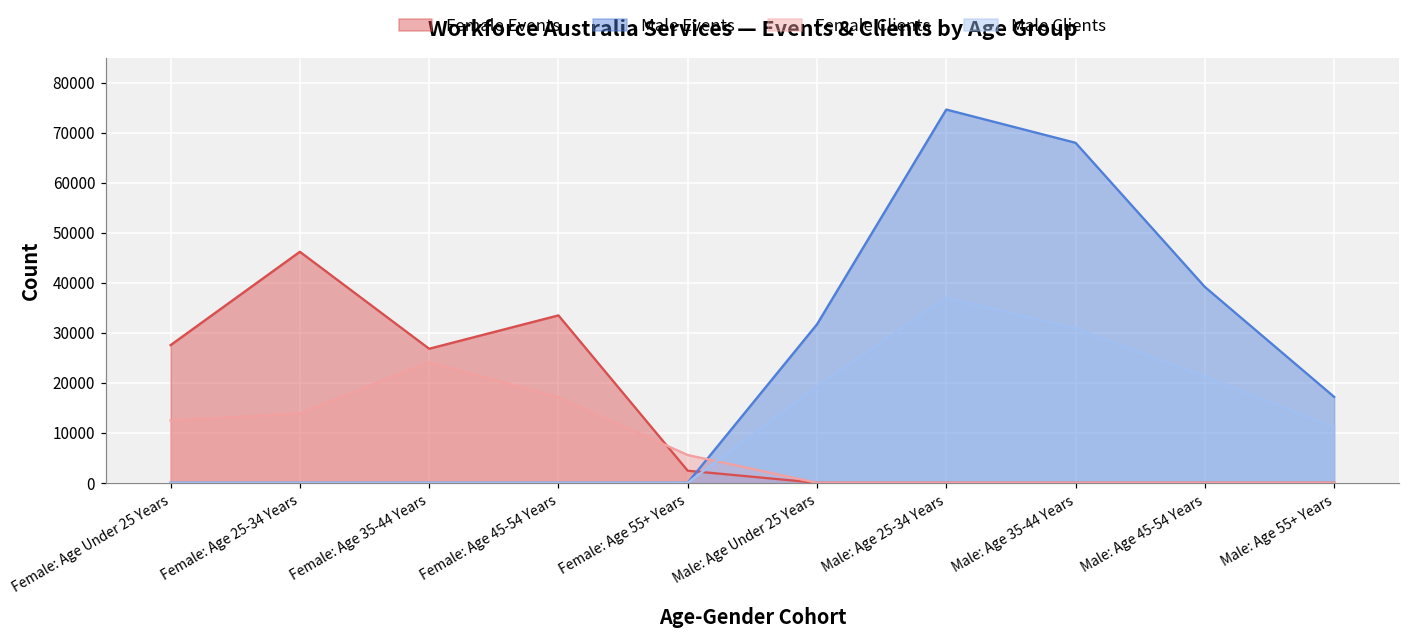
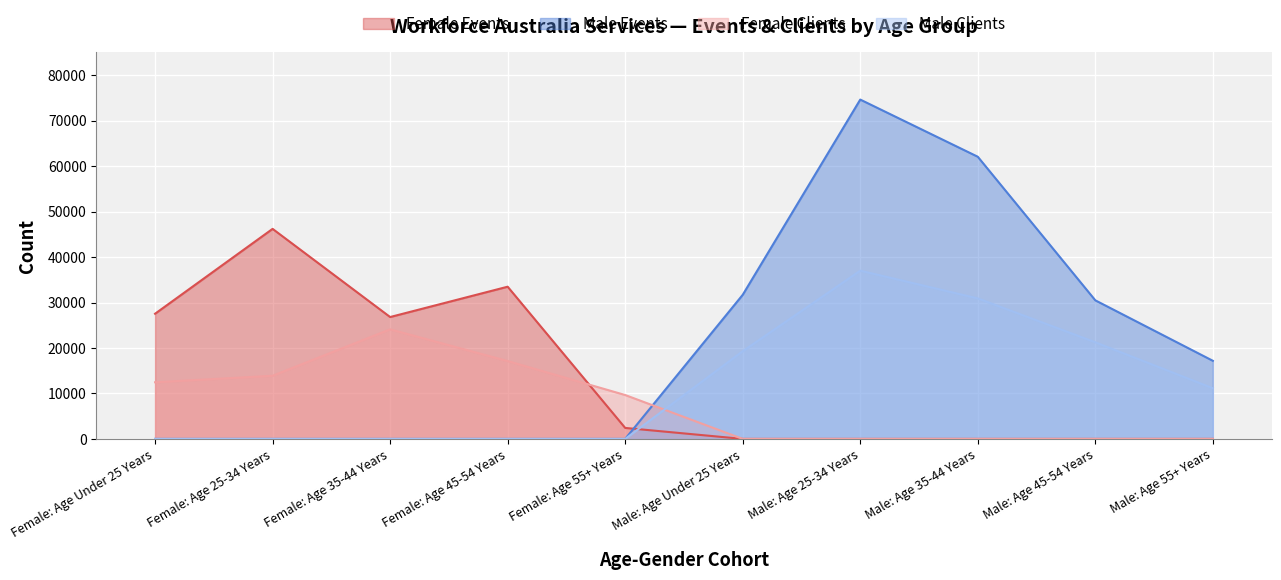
  {
    "Female Events": {
      "Female: Age Under 25 Years": 28000,
      "Female: Age 25-34 Years": 46000,
      "Female: Age 35-44 Years": 27000,
      "Female: Age 45-54 Years": 33000,
      "Female: Age 55+ Years": 2000
    },
    "Male Events": {
      "Male: Age Under 25 Years": 32000,
      "Male: Age 25-34 Years": 75000,
-     "Male: Age 35-44 Years": 68000,
-     "Male: Age 45-54 Years": 39000,
+     "Male: Age 35-44 Years": 62000,
+     "Male: Age 45-54 Years": 30000,
      "Male: Age 55+ Years": 17000
    },
    "Female Clients": {
      "Female: Age Under 25 Years": 12000,
      "Female: Age 25-34 Years": 14000,
      "Female: Age 35-44 Years": 24000,
      "Female: Age 45-54 Years": 17000,
-     "Female: Age 55+ Years": 6000
+     "Female: Age 55+ Years": 10000
    },
    "Male Clients": {
      "Male: Age Under 25 Years": 19000,
      "Male: Age 25-34 Years": 37000,
      "Male: Age 35-44 Years": 31000,
      "Male: Age 45-54 Years": 21000,
      "Male: Age 55+ Years": 11000
    }
  }
